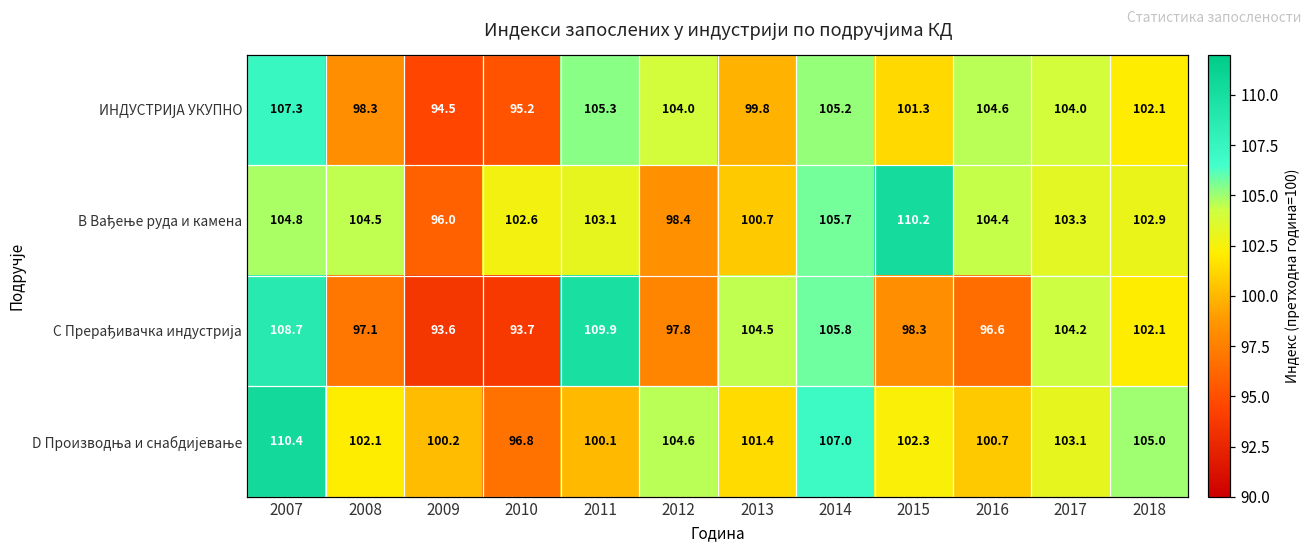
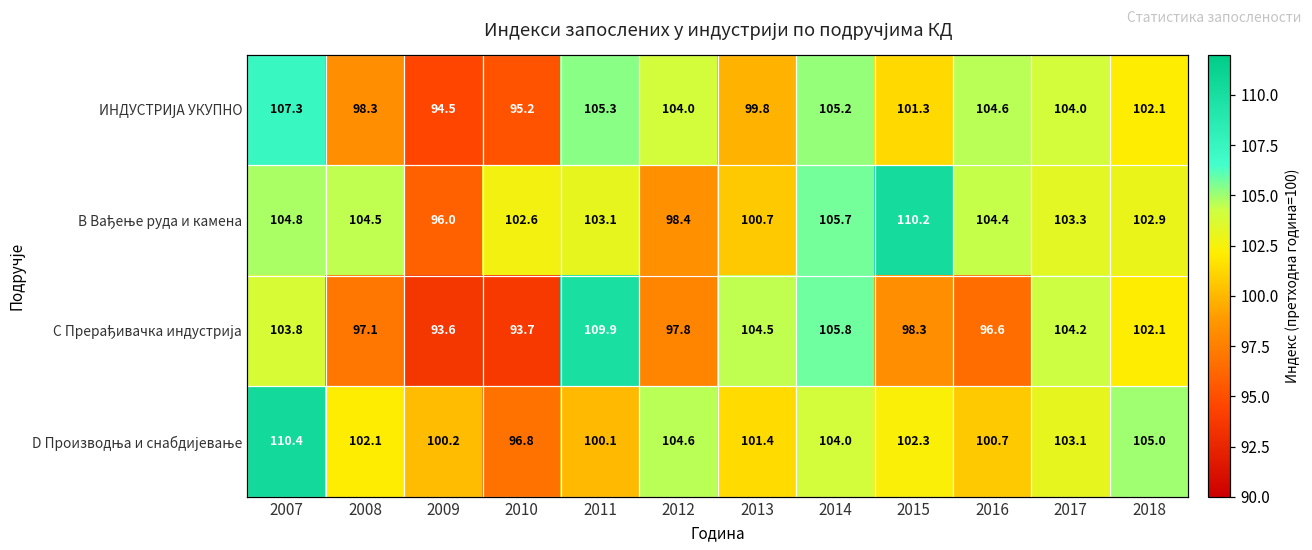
  {
    "ИНДУСТРИЈА УКУПНО": {
      "2007": 107.3,
      "2008": 98.3,
      "2009": 94.5,
      "2010": 95.2,
      "2011": 105.3,
      "2012": 104.0,
      "2013": 99.8,
      "2014": 105.2,
      "2015": 101.3,
      "2016": 104.6,
      "2017": 104.0,
      "2018": 102.1
    },
    "B Вађење руда и камена": {
      "2007": 104.8,
      "2008": 104.5,
      "2009": 96.0,
      "2010": 102.6,
      "2011": 103.1,
      "2012": 98.4,
      "2013": 100.7,
      "2014": 105.7,
      "2015": 110.2,
      "2016": 104.4,
      "2017": 103.3,
      "2018": 102.9
    },
    "C Прерађивачка индустрија": {
-     "2007": 108.7,
+     "2007": 103.8,
      "2008": 97.1,
      "2009": 93.6,
      "2010": 93.7,
      "2011": 109.9,
      "2012": 97.8,
      "2013": 104.5,
      "2014": 105.8,
      "2015": 98.3,
      "2016": 96.6,
      "2017": 104.2,
      "2018": 102.1
    },
    "D Производња и снабдијевање": {
      "2007": 110.4,
      "2008": 102.1,
      "2009": 100.2,
      "2010": 96.8,
      "2011": 100.1,
      "2012": 104.6,
      "2013": 101.4,
-     "2014": 107.0,
+     "2014": 104.0,
      "2015": 102.3,
      "2016": 100.7,
      "2017": 103.1,
      "2018": 105.0
    }
  }
